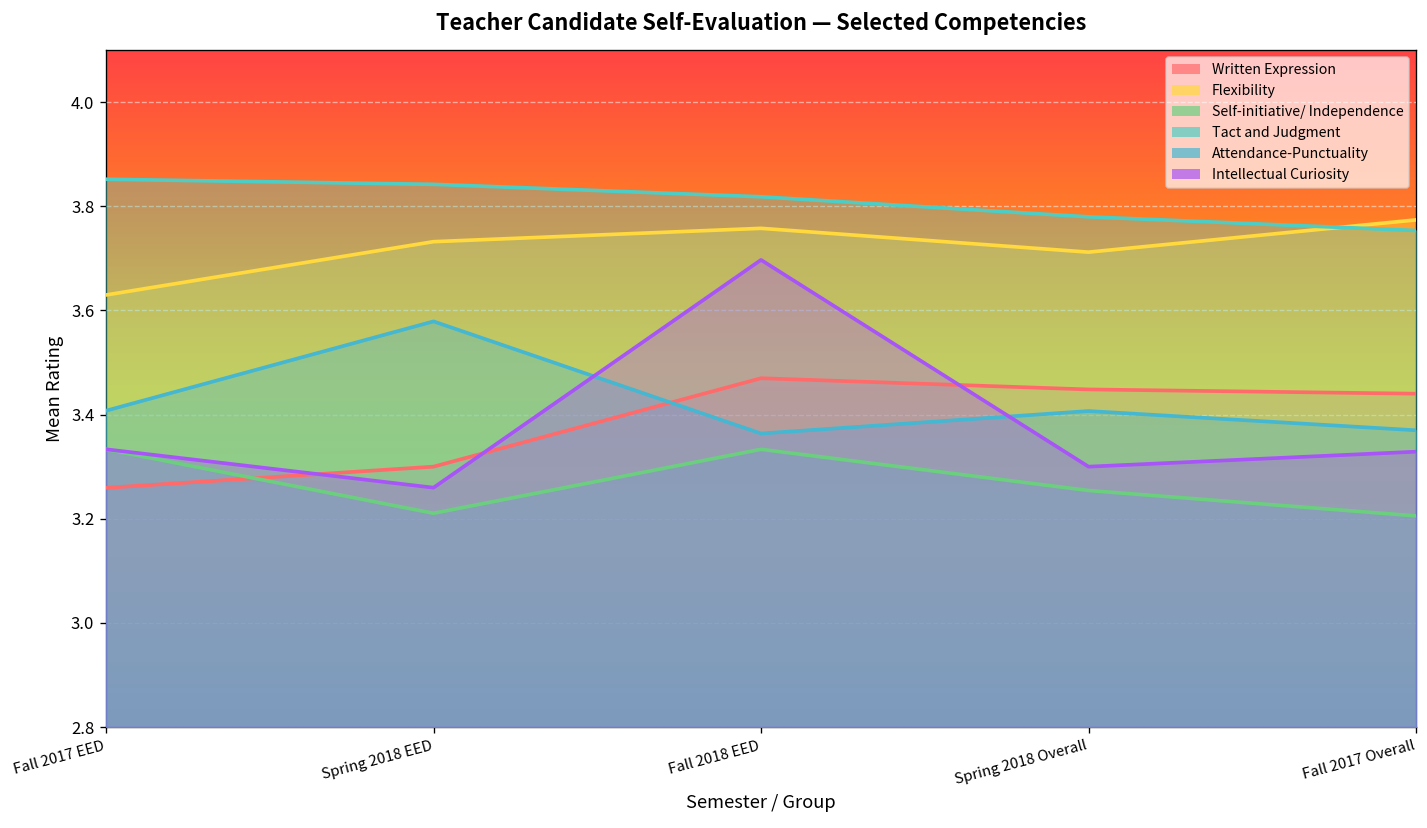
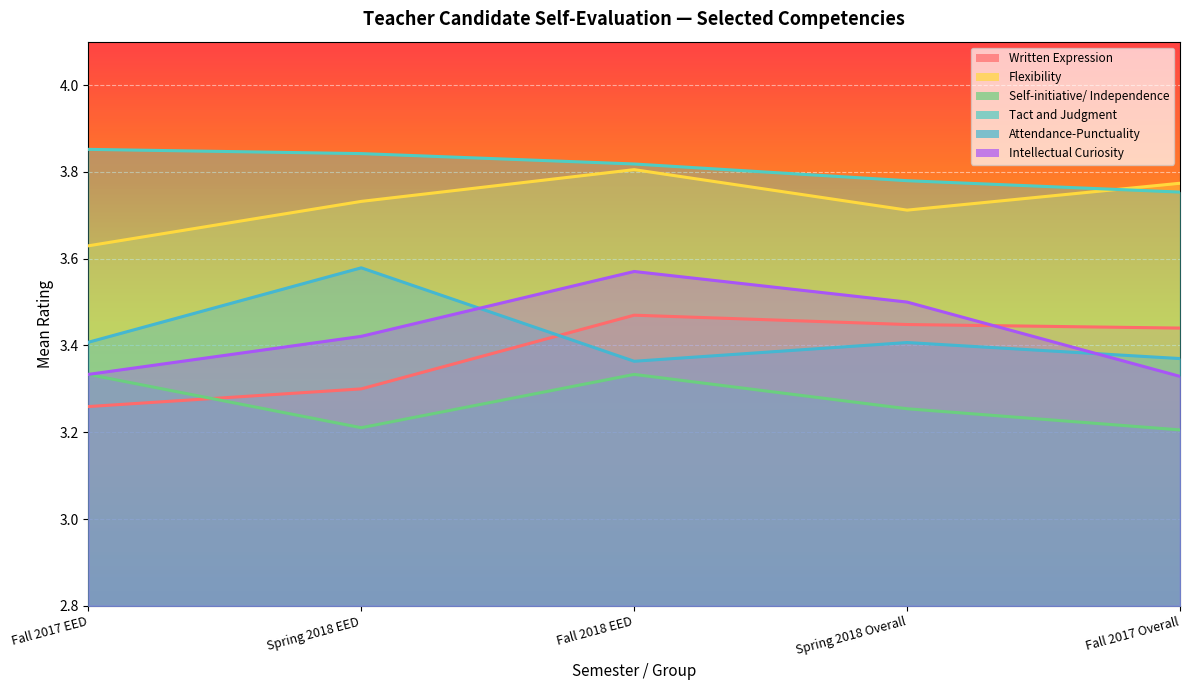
  {
    "Written Expression": {
      "Fall 2017 EED": 3.26,
      "Spring 2018 EED": 3.30,
      "Fall 2018 EED": 3.47,
      "Spring 2018 Overall": 3.45,
      "Fall 2017 Overall": 3.44
    },
    "Flexibility": {
      "Fall 2017 EED": 3.63,
      "Spring 2018 EED": 3.73,
-     "Fall 2018 EED": 3.76,
+     "Fall 2018 EED": 3.81,
      "Spring 2018 Overall": 3.71,
      "Fall 2017 Overall": 3.77
    },
    "Intellectual Curiosity": {
-     "Spring 2018 EED": 3.26,
-     "Fall 2018 EED": 3.70,
-     "Spring 2018 Overall": 3.3,
+     "Spring 2018 EED": 3.42,
+     "Fall 2018 EED": 3.57,
+     "Spring 2018 Overall": 3.5,
      "Fall 2017 Overall": 3.33
    }
  }
